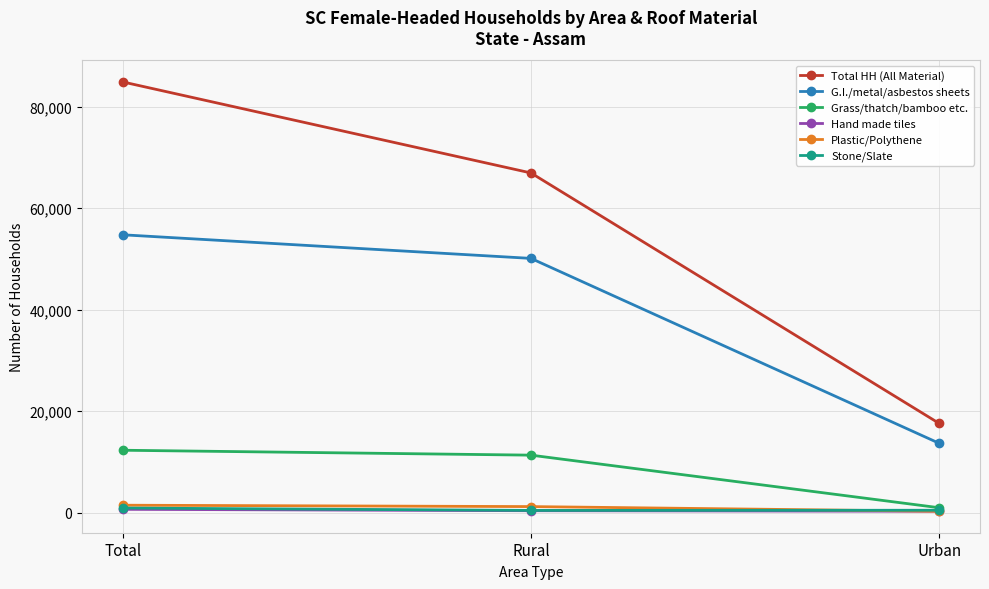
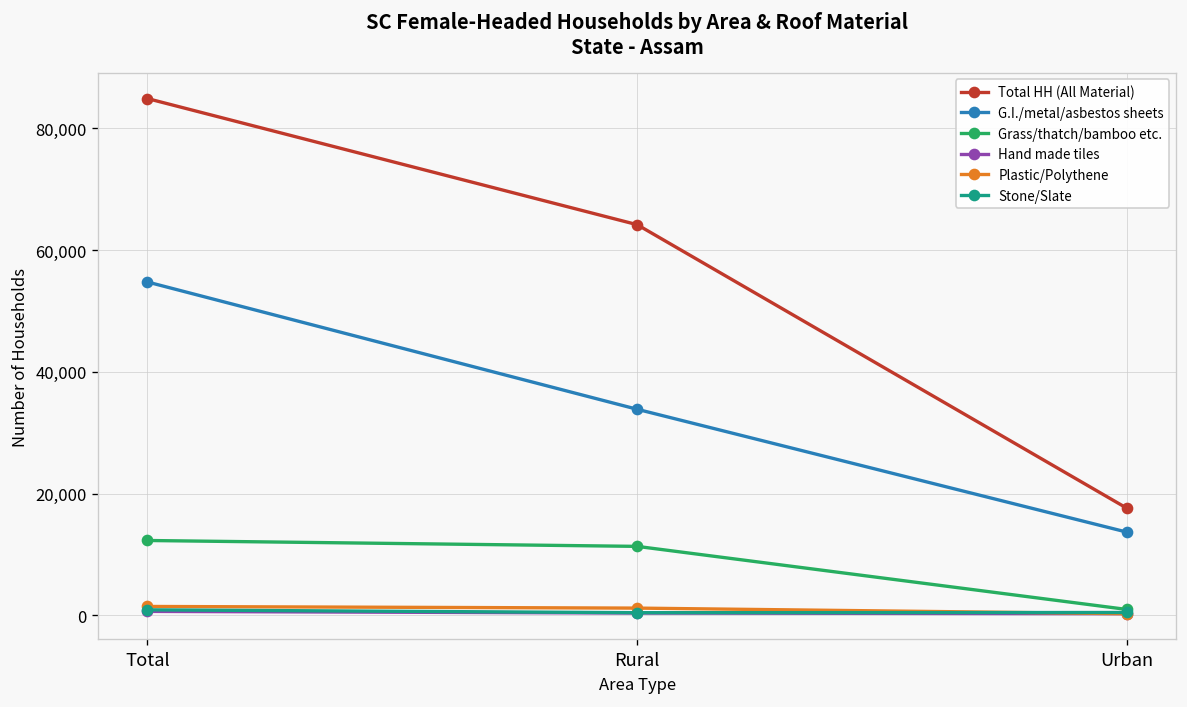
  {
    "Total HH (All Material)": {
      "Total": "85,000",
-     "Rural": "67,000",
+     "Rural": "64,000",
      "Urban": "18,000"
    },
    "G.I./metal/asbestos sheets": {
      "Total": "55,000",
-     "Rural": "50,000",
+     "Rural": "34,000",
      "Urban": "14,000"
    },
    "Plastic/Polythene": {
      "Total": "1,000",
      "Rural": "1,000"
    }
  }
